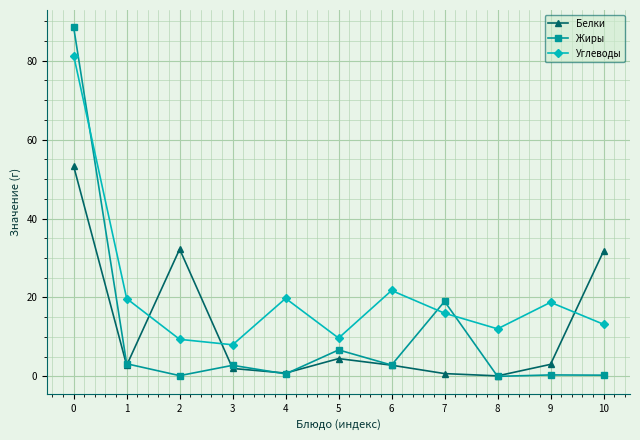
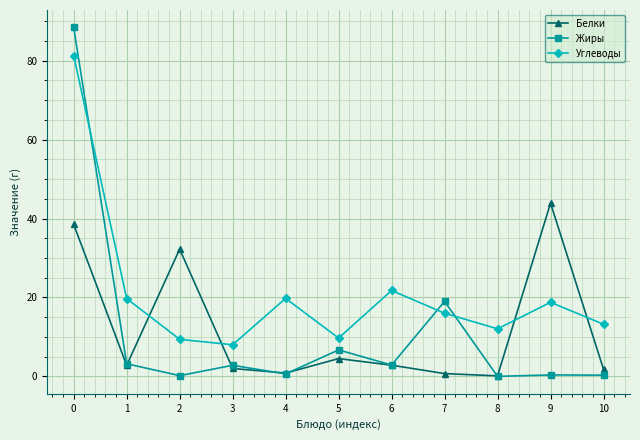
  {
    "Белки": {
-     "0": 53,
+     "0": 39,
      "2": 32,
      "3": 2,
      "5": 5,
      "7": 1,
-     "9": 3,
-     "10": 32
+     "9": 44,
+     "10": 2
    }
  }
